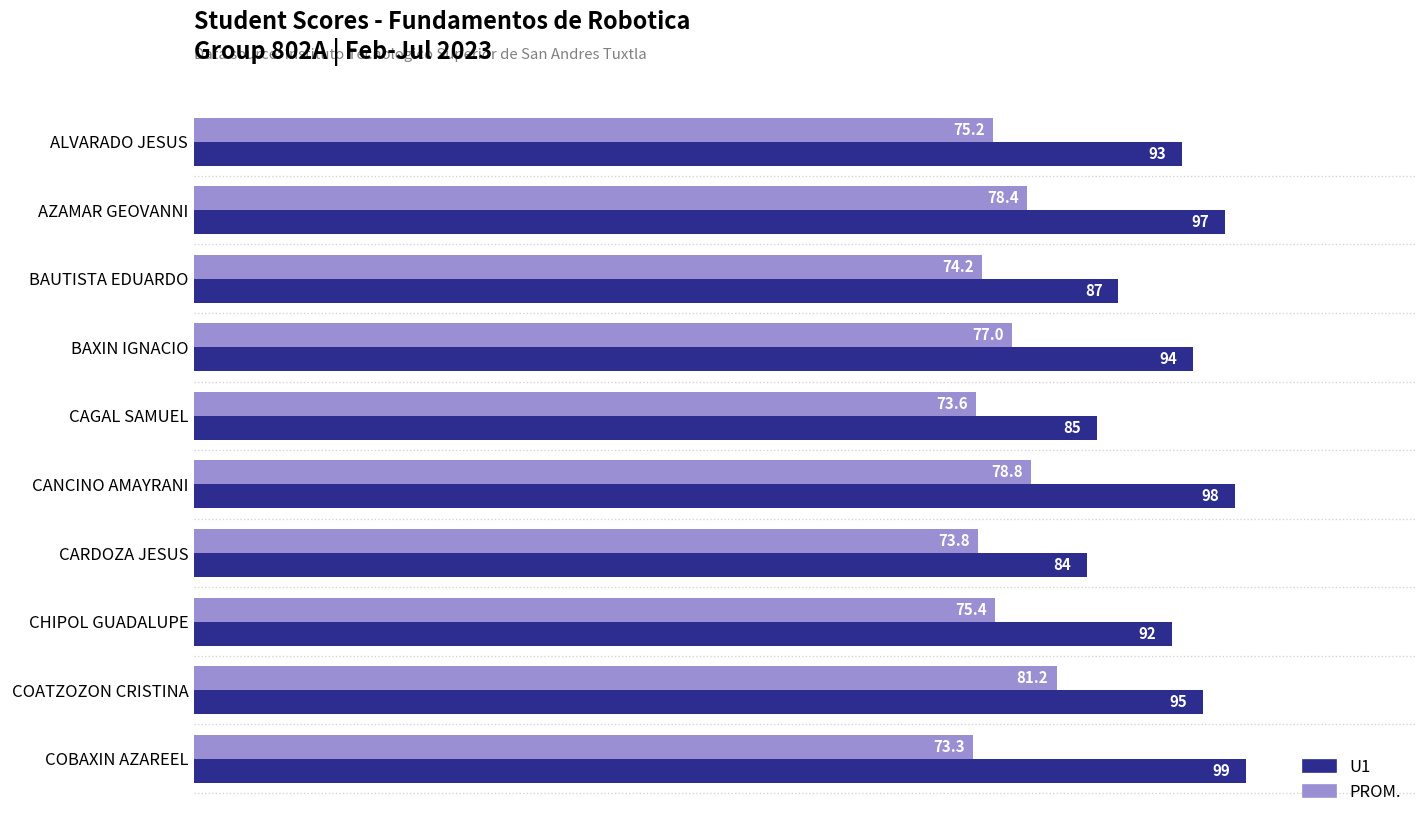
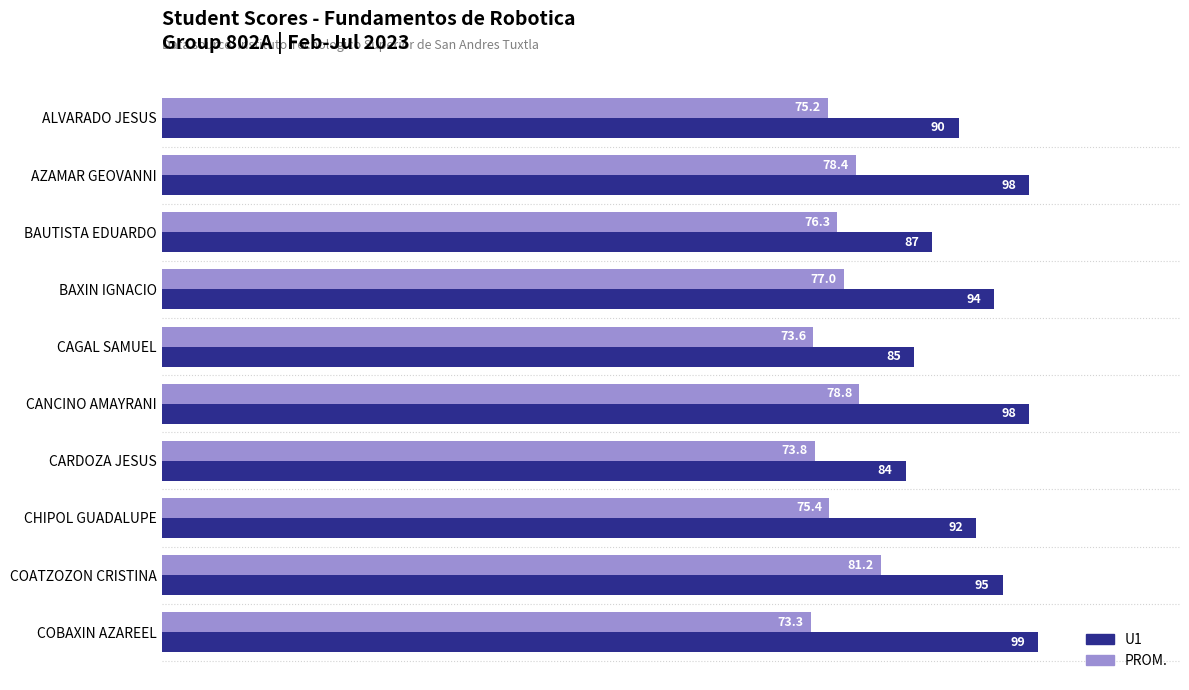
  {
    "U1": {
-     "ALVARADO JESUS": 93,
-     "AZAMAR GEOVANNI": 97,
+     "ALVARADO JESUS": 90,
+     "AZAMAR GEOVANNI": 98,
      "BAUTISTA EDUARDO": 87,
      "BAXIN IGNACIO": 94,
      "CAGAL SAMUEL": 85,
      "CANCINO AMAYRANI": 98,
      "CARDOZA JESUS": 84,
      "CHIPOL GUADALUPE": 92,
      "COATZOZON CRISTINA": 95,
      "COBAXIN AZAREEL": 99
    },
    "PROM.": {
      "ALVARADO JESUS": 75.2,
      "AZAMAR GEOVANNI": 78.4,
-     "BAUTISTA EDUARDO": 74.2,
+     "BAUTISTA EDUARDO": 76.3,
      "BAXIN IGNACIO": 77.0,
      "CAGAL SAMUEL": 73.6,
      "CANCINO AMAYRANI": 78.8,
      "CARDOZA JESUS": 73.8,
      "CHIPOL GUADALUPE": 75.4,
      "COATZOZON CRISTINA": 81.2,
      "COBAXIN AZAREEL": 73.3
    }
  }
